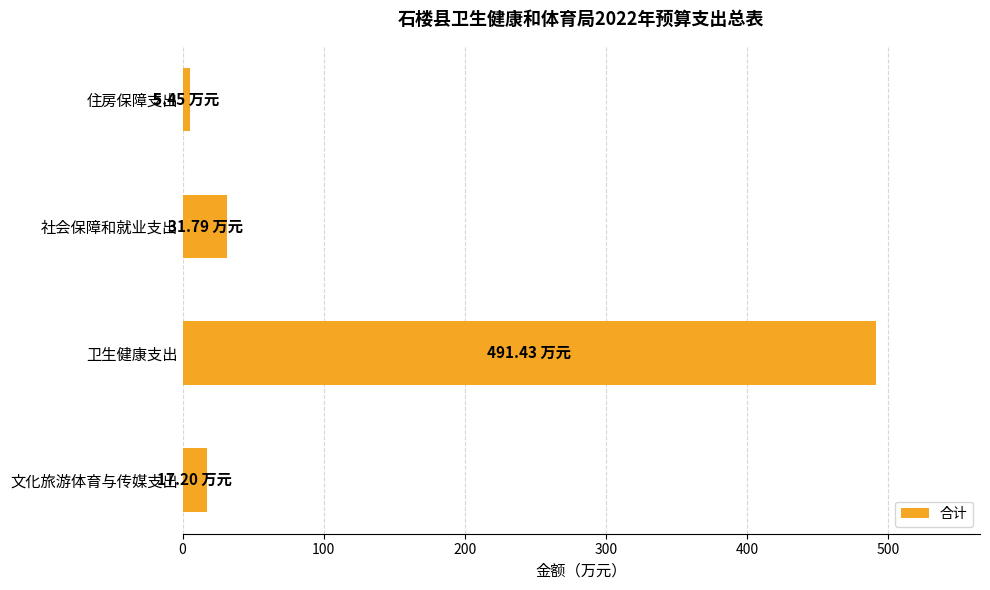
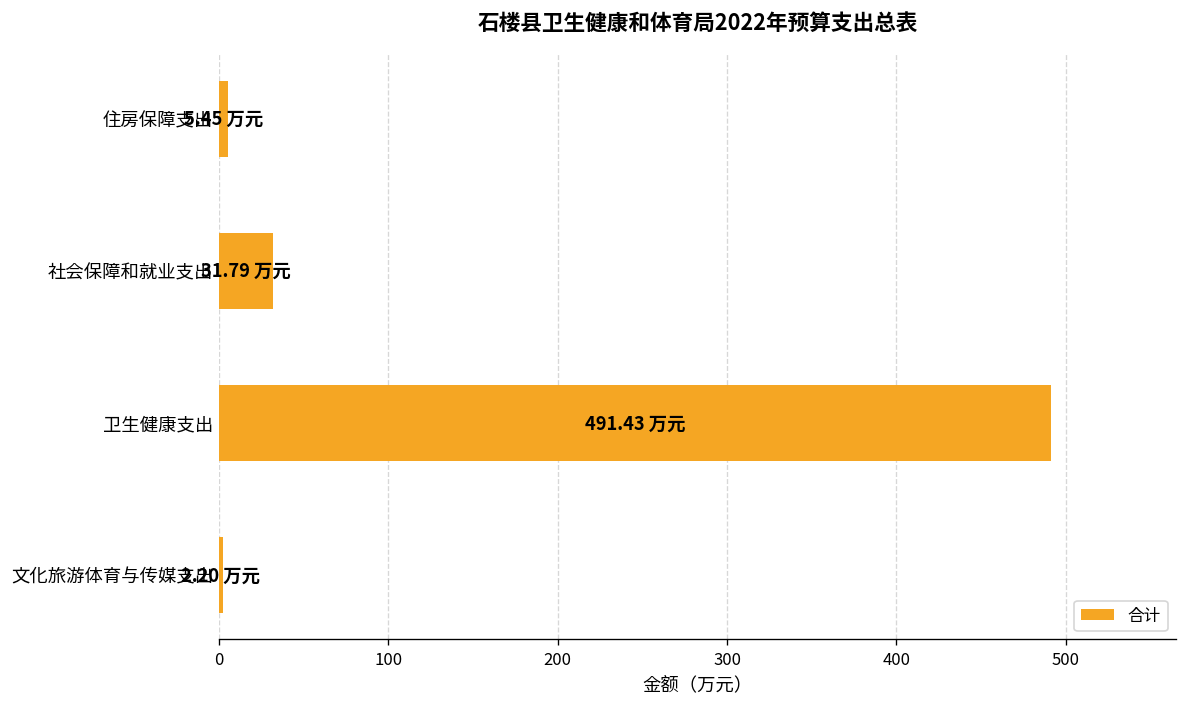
  {
    "住房保障支出": 5.45,
    "社会保障和就业支出": 31.79,
    "卫生健康支出": 491.43,
-   "文化旅游体育与传媒支出": 17.20
+   "文化旅游体育与传媒支出": 2.20
  }
